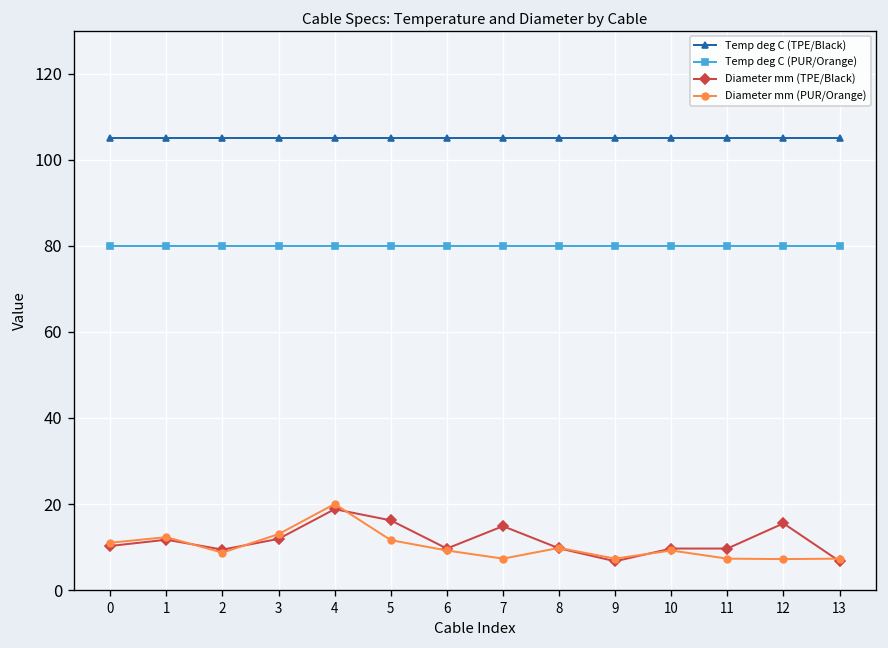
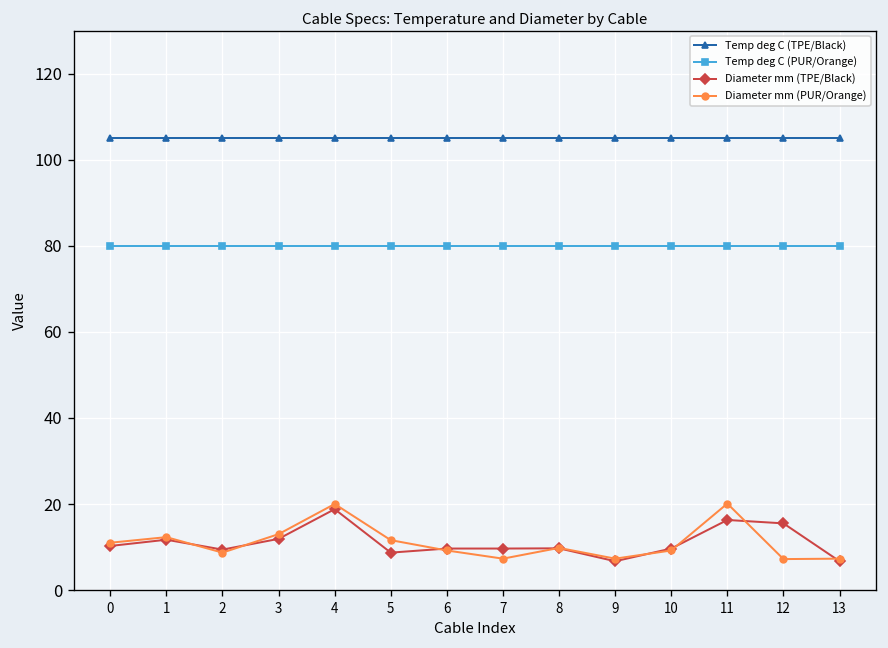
  {
    "Temp deg C (TPE/Black)": {
      "0": 105,
      "1": 105,
      "2": 105,
      "3": 105,
      "4": 105,
      "5": 105,
      "6": 105,
      "7": 105,
      "8": 105,
      "9": 105,
      "10": 105,
      "11": 105,
      "12": 105,
      "13": 105
    },
    "Temp deg C (PUR/Orange)": {
      "0": 80,
      "1": 80,
      "2": 80,
      "3": 80,
      "4": 80,
      "5": 80,
      "6": 80,
      "7": 80,
      "8": 80,
      "9": 80,
      "10": 80,
      "11": 80,
      "12": 80,
      "13": 80
    },
    "Diameter mm (TPE/Black)": {
      "0": 10,
      "3": 12,
      "4": 19,
-     "5": 16,
-     "7": 15,
-     "11": 10,
+     "5": 9,
+     "7": 10,
+     "11": 16,
      "12": 16
    },
    "Diameter mm (PUR/Orange)": {
      "0": 11,
      "3": 13,
      "4": 20,
      "5": 12,
      "7": 7,
-     "11": 7,
+     "11": 20,
      "12": 7
    }
  }
